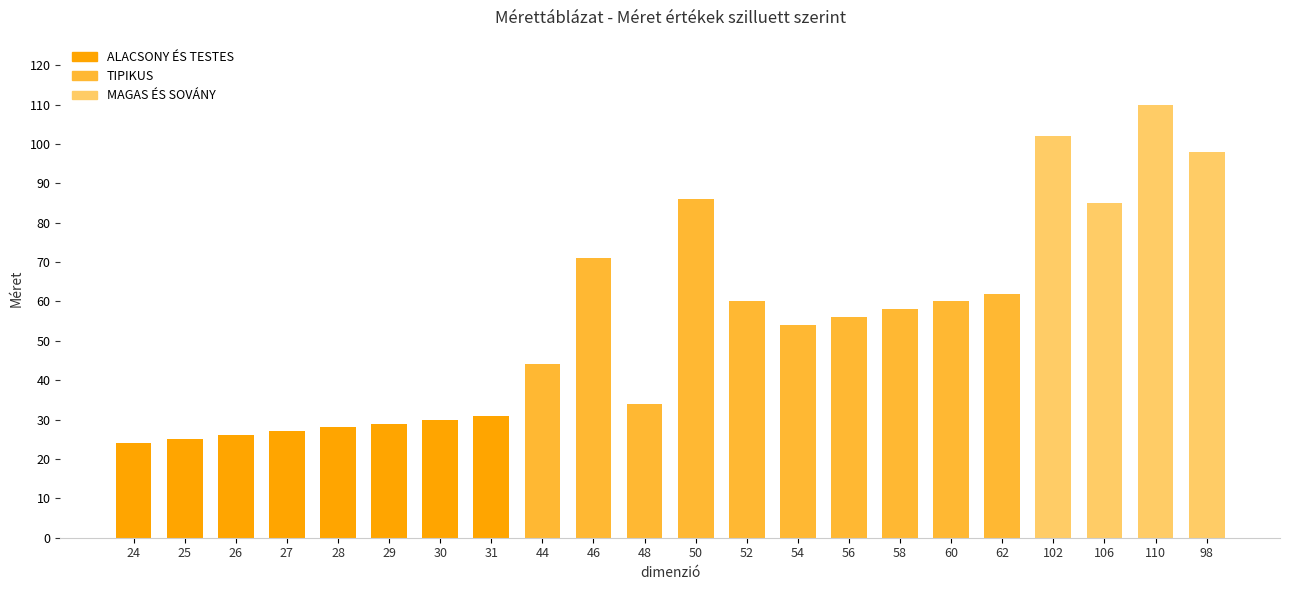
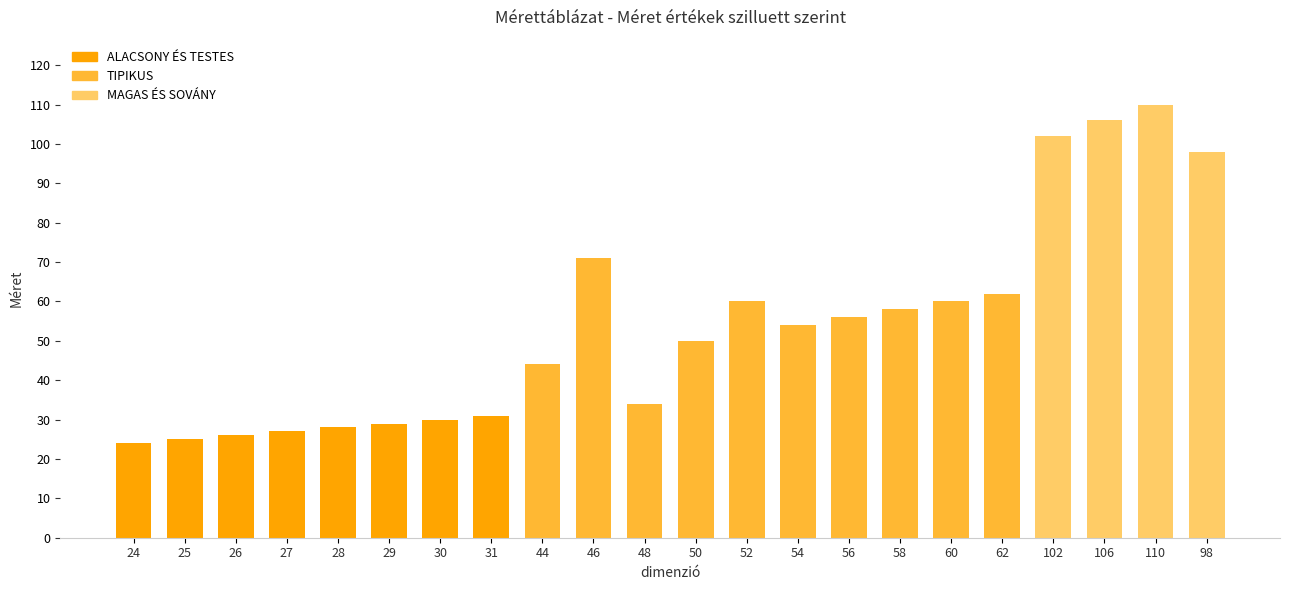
  {
    "24": 24,
    "25": 25,
    "26": 26,
    "27": 27,
    "28": 28,
    "29": 29,
    "30": 30,
    "31": 31,
    "44": 44,
    "46": 71,
    "48": 34,
-   "50": 86,
+   "50": 50,
    "52": 60,
    "54": 54,
    "56": 56,
    "58": 58,
    "60": 60,
    "62": 62,
    "102": 102,
-   "106": 85,
+   "106": 106,
    "110": 110,
    "98": 98
  }
